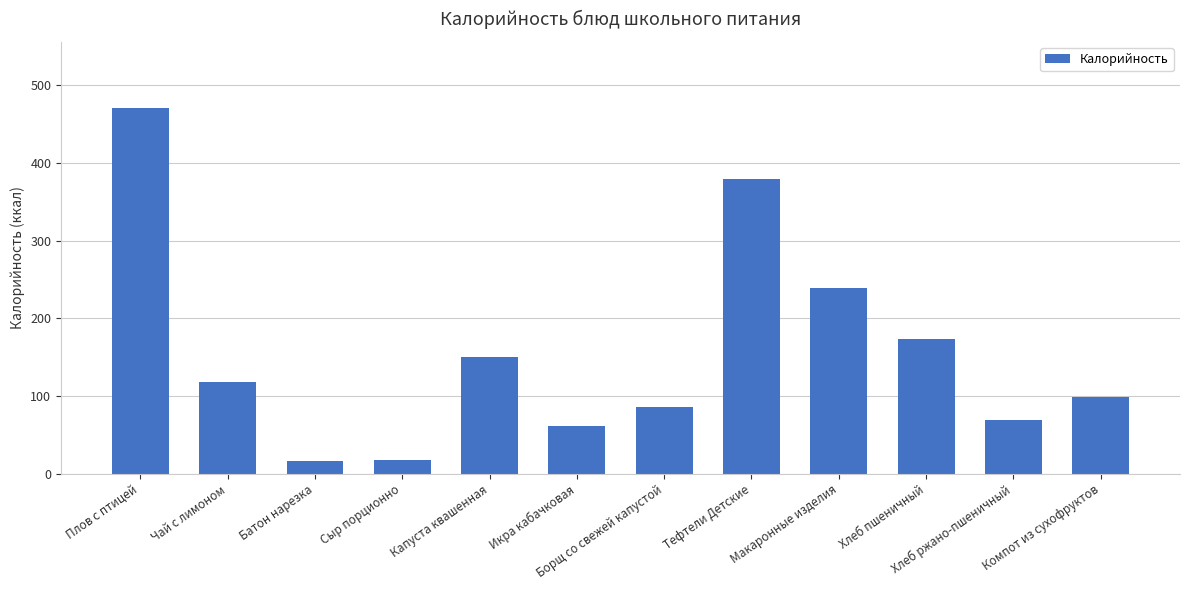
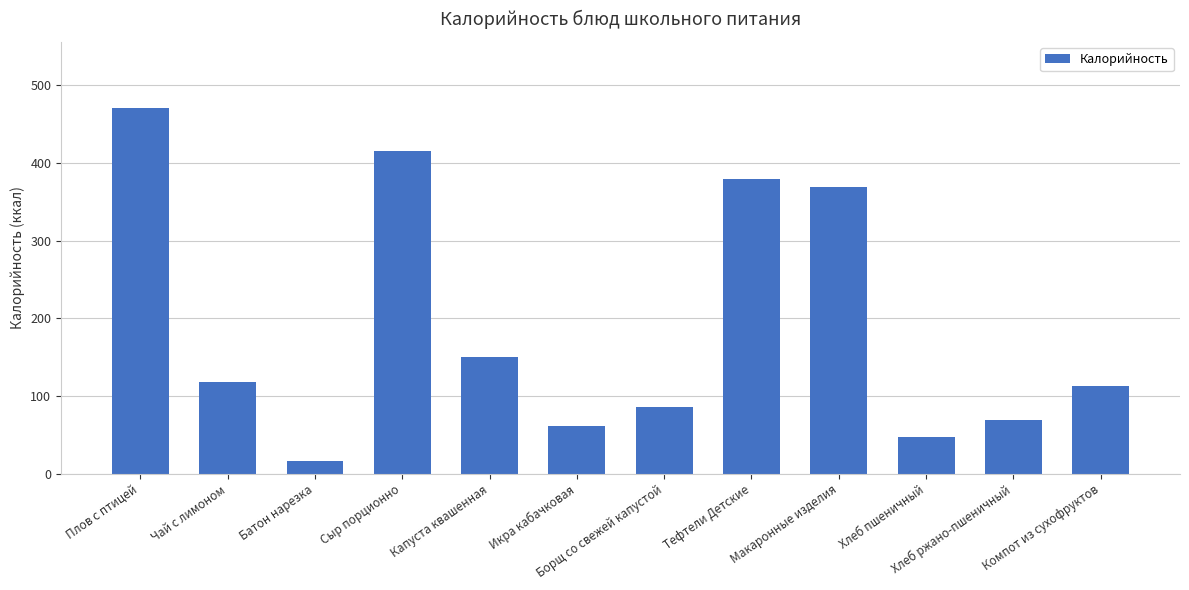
  {
    "Плов с птицей": 470,
    "Чай с лимоном": 120,
    "Батон нарезка": 20,
-   "Сыр порционно": 20,
+   "Сыр порционно": 420,
    "Капуста квашенная": 150,
    "Икра кабачковая": 60,
    "Борщ со свежей капустой": 90,
    "Тефтели Детские": 380,
-   "Макаронные изделия": 240,
-   "Хлеб пшеничный": 170,
+   "Макаронные изделия": 370,
+   "Хлеб пшеничный": 50,
    "Хлеб ржано-пшеничный": 70,
-   "Компот из сухофруктов": 100
+   "Компот из сухофруктов": 110
  }
